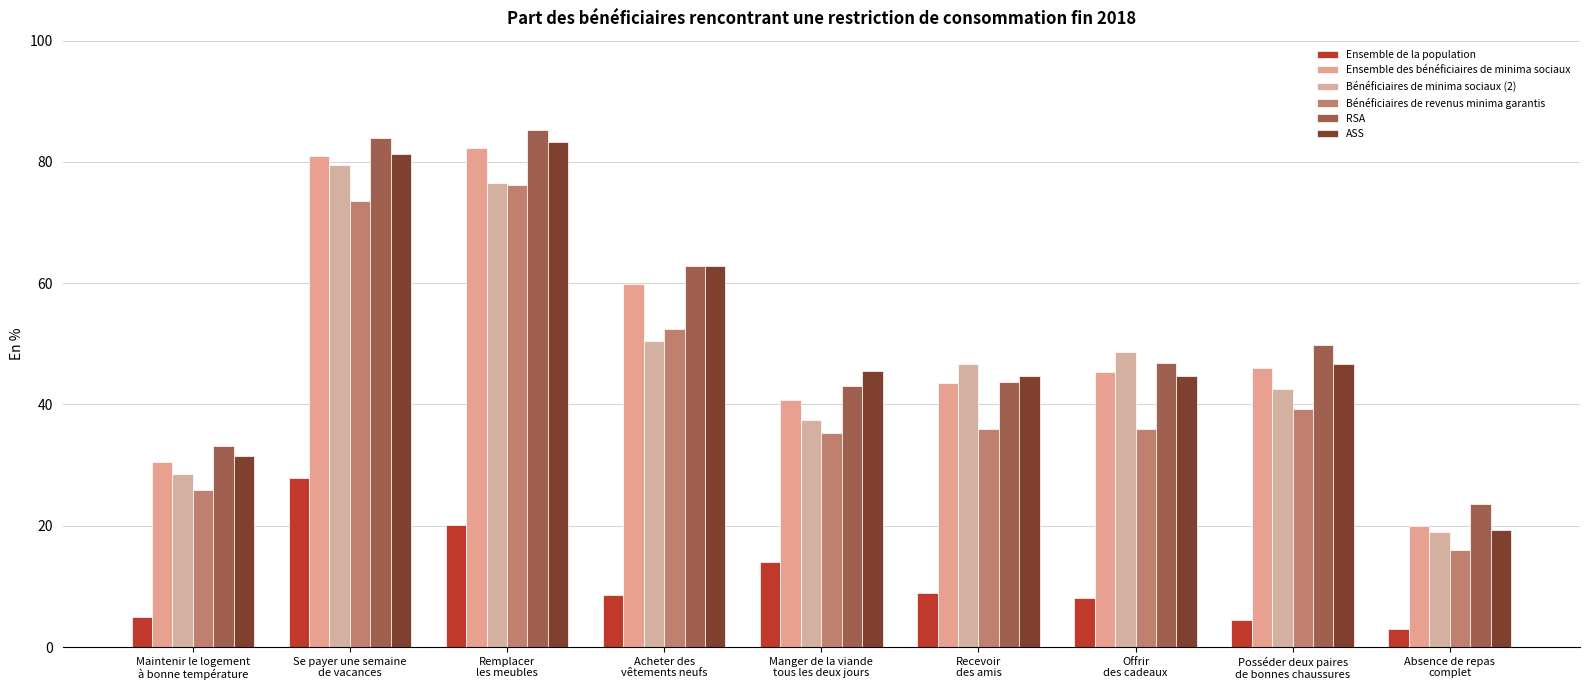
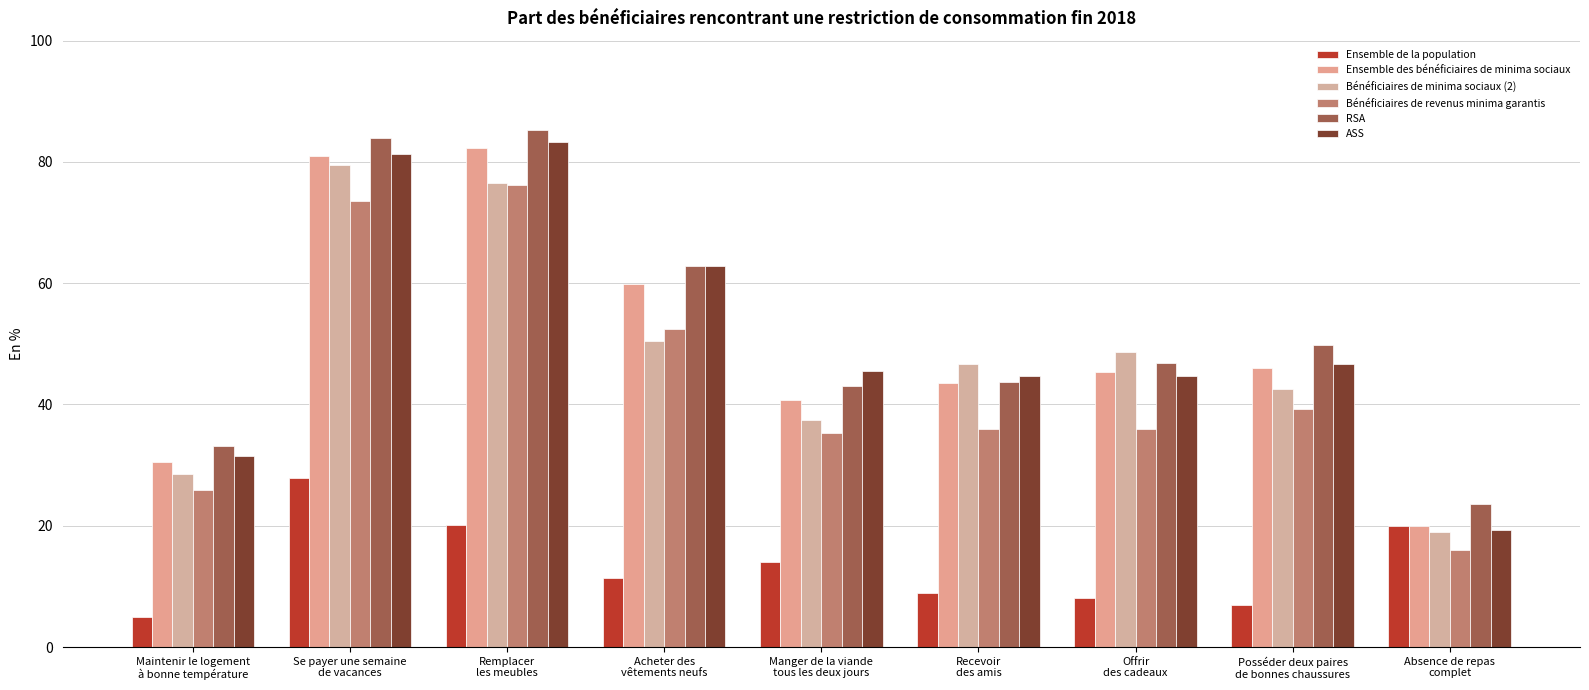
  {
    "Ensemble de la population": {
      "Maintenir le logement à bonne température": 5,
      "Se payer une semaine de vacances": 28,
      "Remplacer les meubles": 20,
-     "Acheter des vêtements neufs": 9,
+     "Acheter des vêtements neufs": 11,
      "Manger de la viande tous les deux jours": 14,
      "Recevoir des amis": 9,
      "Offrir des cadeaux": 8,
-     "Posséder deux paires de bonnes chaussures": 5,
-     "Absence de repas complet": 3
+     "Posséder deux paires de bonnes chaussures": 7,
+     "Absence de repas complet": 20
    }
  }
